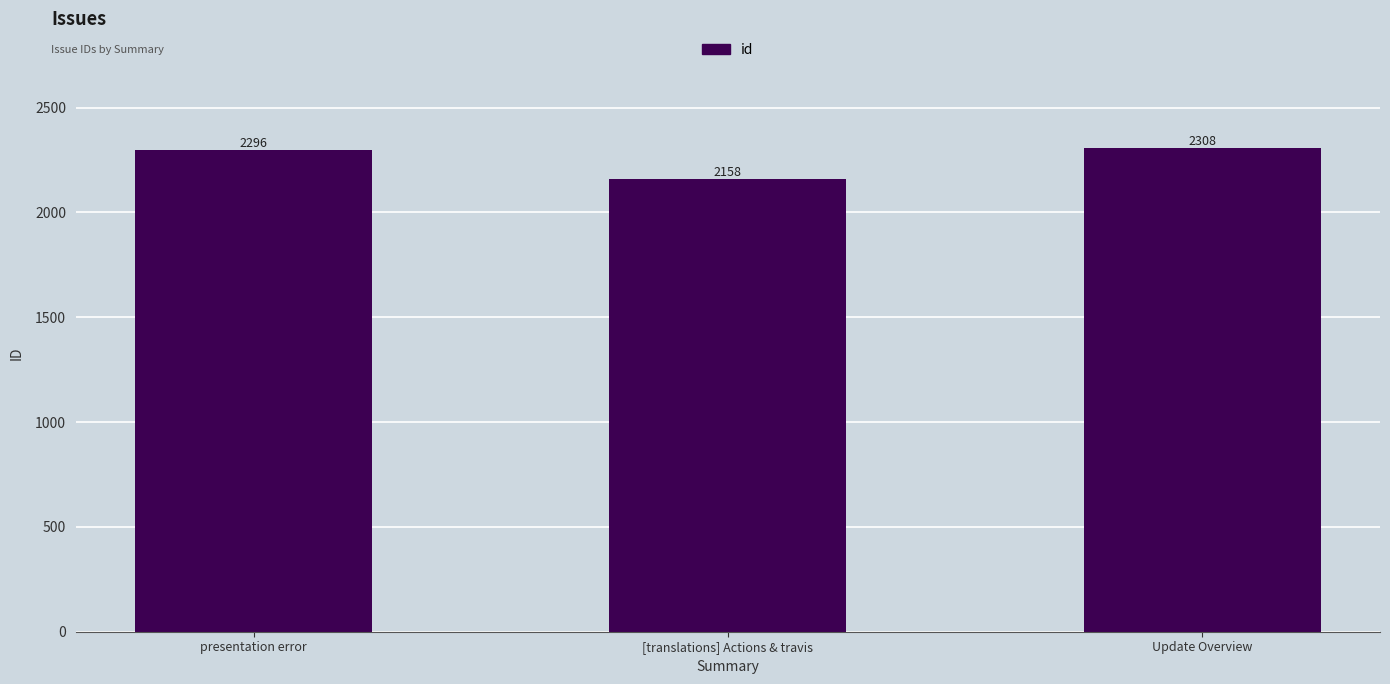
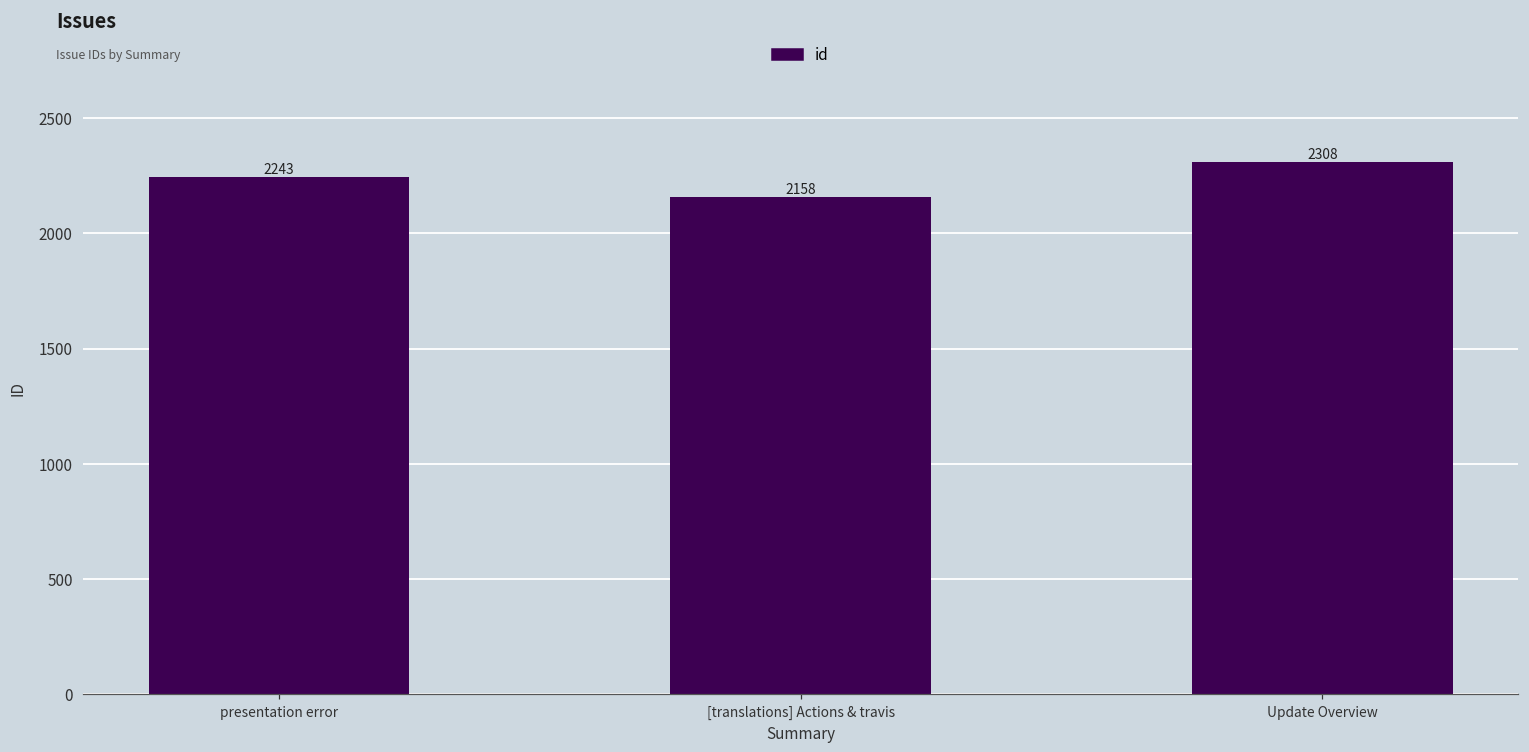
  {
-   "presentation error": 2296,
+   "presentation error": 2243,
    "[translations] Actions & travis": 2158,
    "Update Overview": 2308
  }
